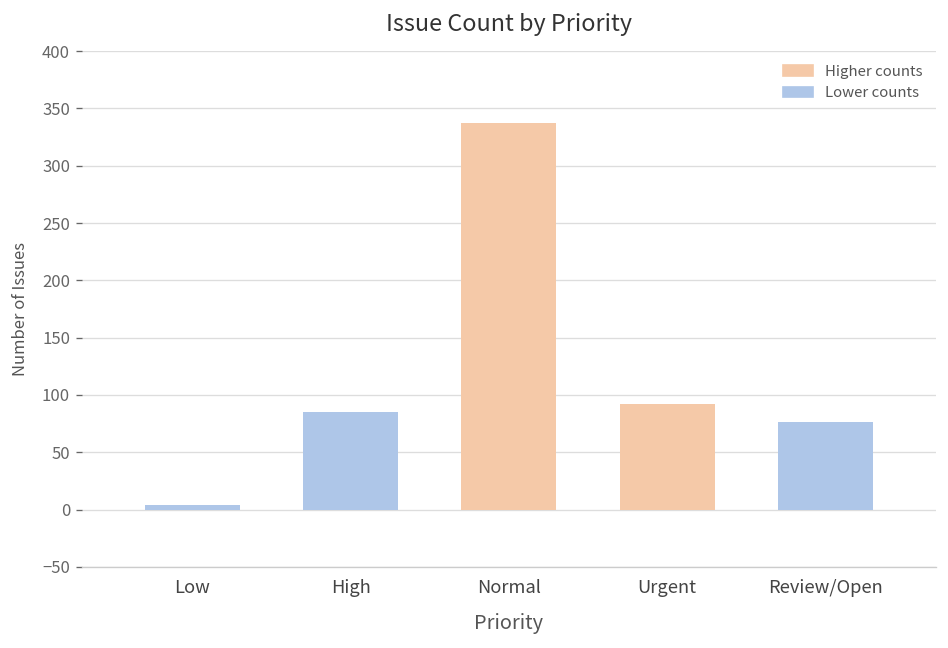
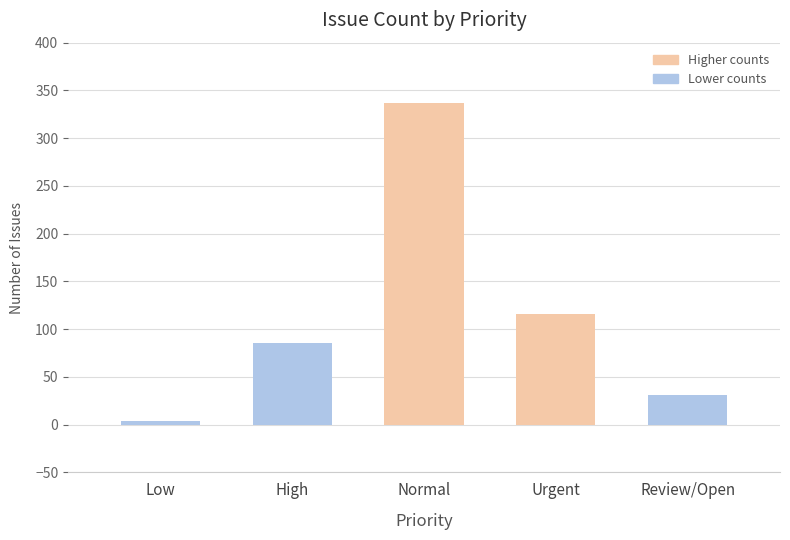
  {
    "Low": 0,
    "High": 90,
    "Normal": 340,
-   "Urgent": 90,
-   "Review/Open": 80
+   "Urgent": 120,
+   "Review/Open": 30
  }
